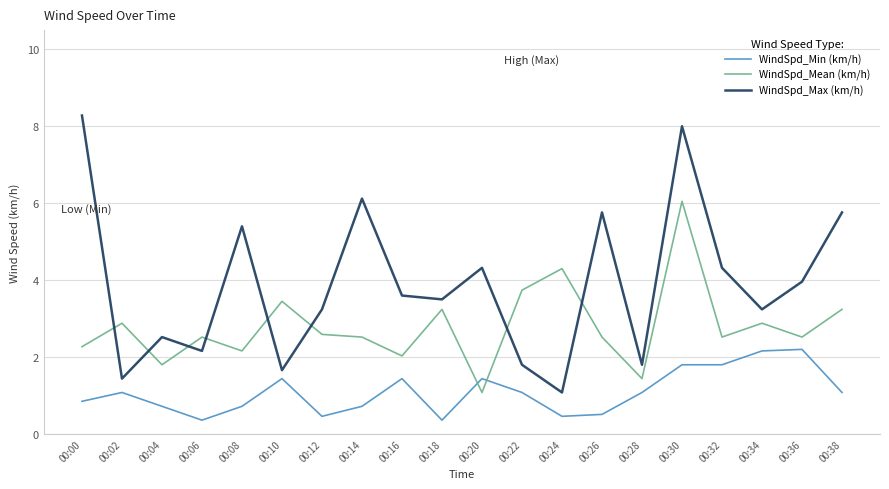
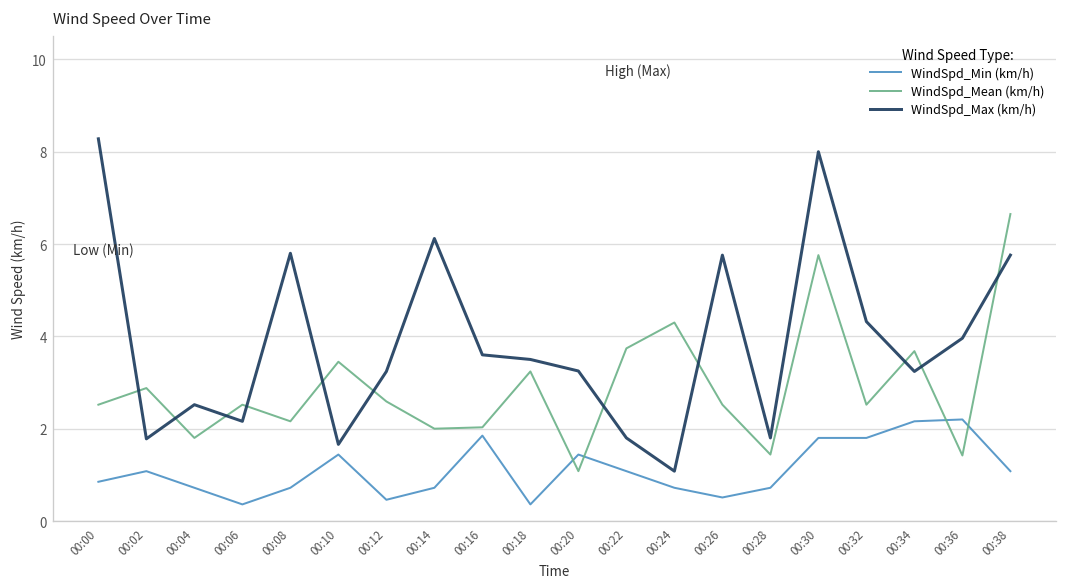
  {
    "WindSpd_Min (km/h)": {
      "00:00": 0.9,
      "00:02": 1.1,
      "00:04": 0.7,
      "00:06": 0.4,
      "00:08": 0.7,
      "00:10": 1.4,
      "00:12": 0.5,
      "00:14": 0.7,
-     "00:16": 1.4,
+     "00:16": 1.9,
      "00:18": 0.4,
      "00:20": 1.4,
      "00:22": 1.1,
-     "00:24": 0.5,
+     "00:24": 0.7,
      "00:26": 0.5,
-     "00:28": 1.1,
+     "00:28": 0.7,
      "00:30": 1.8,
      "00:32": 1.8,
      "00:34": 2.2,
      "00:36": 2.2,
      "00:38": 1.1
    },
    "WindSpd_Mean (km/h)": {
-     "00:00": 2.3,
+     "00:00": 2.5,
      "00:02": 2.9,
      "00:04": 1.8,
      "00:06": 2.5,
      "00:08": 2.2,
      "00:10": 3.5,
      "00:12": 2.6,
-     "00:14": 2.5,
+     "00:14": 2.0,
      "00:16": 2.0,
      "00:18": 3.2,
      "00:20": 1.1,
      "00:22": 3.7,
      "00:24": 4.3,
      "00:26": 2.5,
      "00:28": 1.4,
-     "00:30": 6.1,
+     "00:30": 5.8,
      "00:32": 2.5,
-     "00:34": 2.9,
-     "00:36": 2.5,
-     "00:38": 3.2
+     "00:34": 3.7,
+     "00:36": 1.4,
+     "00:38": 6.7
    },
    "WindSpd_Max (km/h)": {
      "00:00": 8.3,
-     "00:02": 1.4,
+     "00:02": 1.8,
      "00:04": 2.5,
      "00:06": 2.2,
-     "00:08": 5.4,
+     "00:08": 5.8,
      "00:10": 1.7,
      "00:12": 3.2,
      "00:14": 6.1,
      "00:16": 3.6,
      "00:18": 3.5,
-     "00:20": 4.3,
+     "00:20": 3.3,
      "00:22": 1.8,
      "00:24": 1.1,
      "00:26": 5.8,
      "00:28": 1.8,
      "00:30": 8.0,
      "00:32": 4.3,
      "00:34": 3.2,
      "00:36": 4.0,
      "00:38": 5.8
    }
  }
